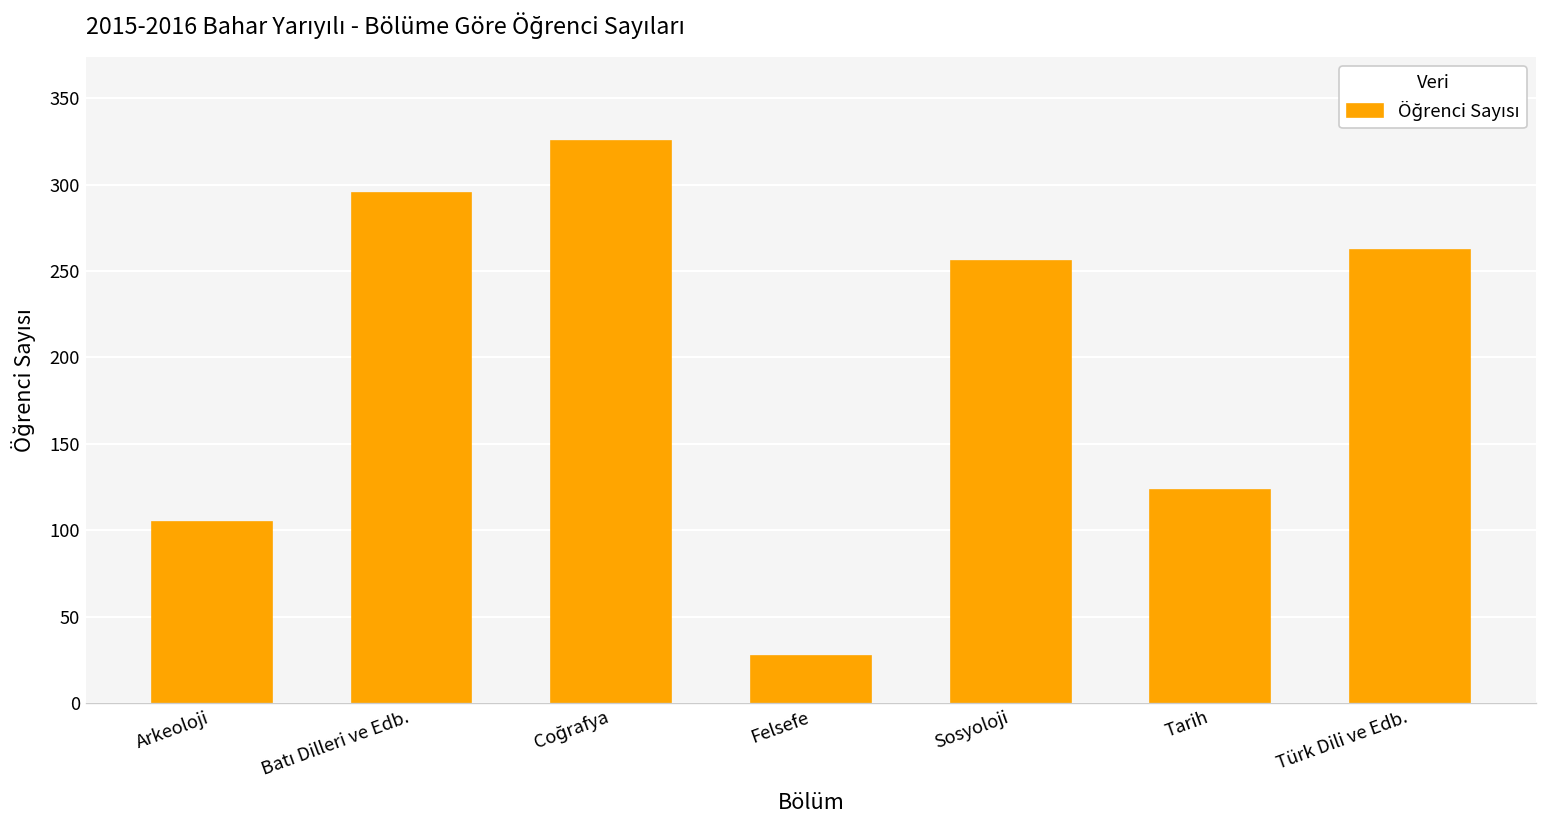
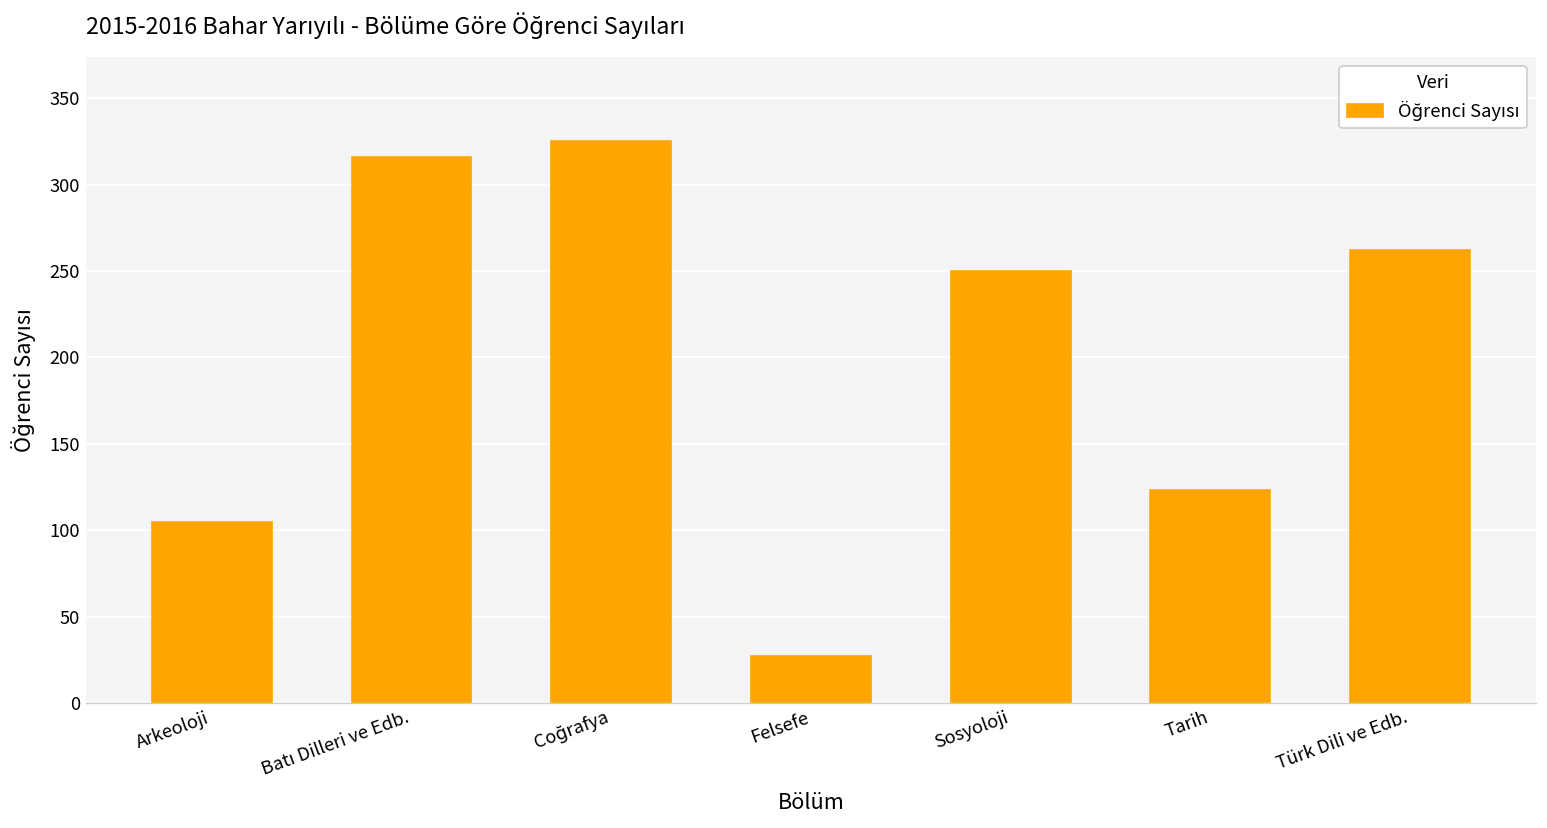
  {
    "Arkeoloji": 105,
-   "Batı Dilleri ve Edb.": 295,
+   "Batı Dilleri ve Edb.": 316,
    "Coğrafya": 325,
    "Felsefe": 27,
-   "Sosyoloji": 256,
+   "Sosyoloji": 250,
    "Tarih": 123,
    "Türk Dili ve Edb.": 262
  }
